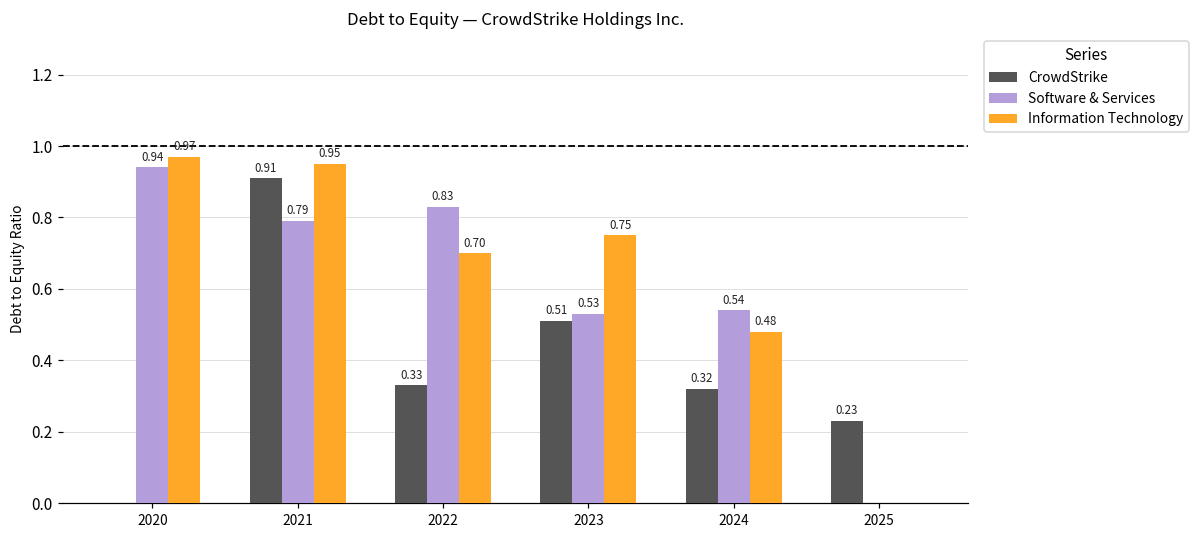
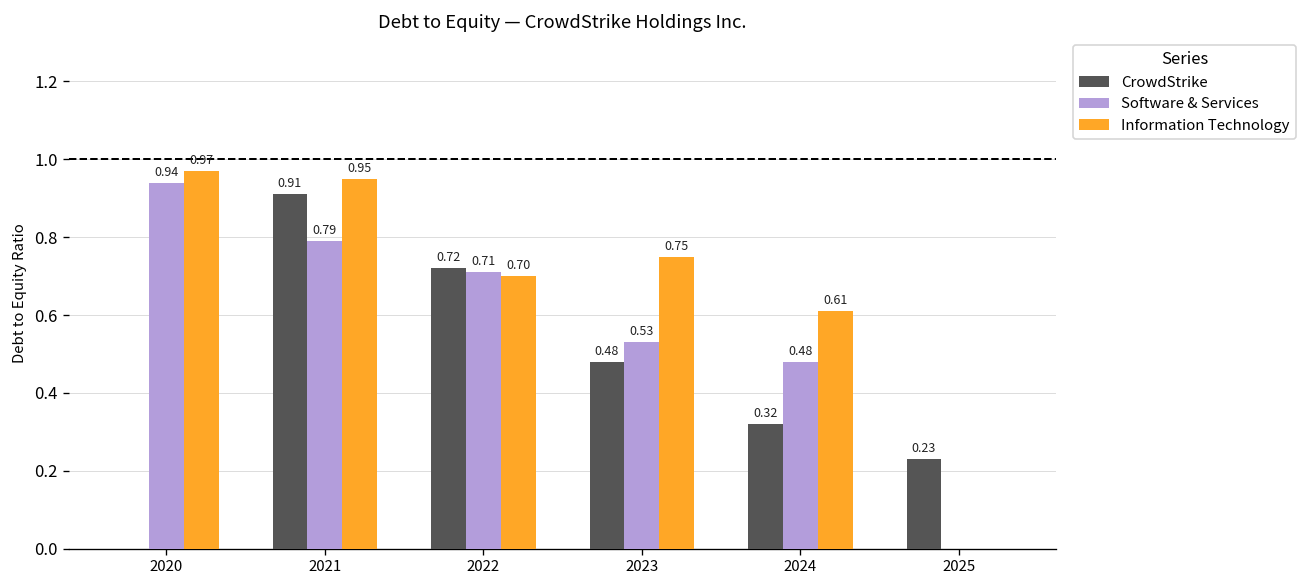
  {
    "CrowdStrike": {
      "2021": 0.91,
-     "2022": 0.33,
-     "2023": 0.51,
+     "2022": 0.72,
+     "2023": 0.48,
      "2024": 0.32,
      "2025": 0.23
    },
    "Software & Services": {
      "2020": 0.94,
      "2021": 0.79,
-     "2022": 0.83,
+     "2022": 0.71,
      "2023": 0.53,
-     "2024": 0.54
+     "2024": 0.48
    },
    "Information Technology": {
      "2020": 0.97,
      "2021": 0.95,
      "2022": 0.70,
      "2023": 0.75,
-     "2024": 0.48
+     "2024": 0.61
    }
  }
